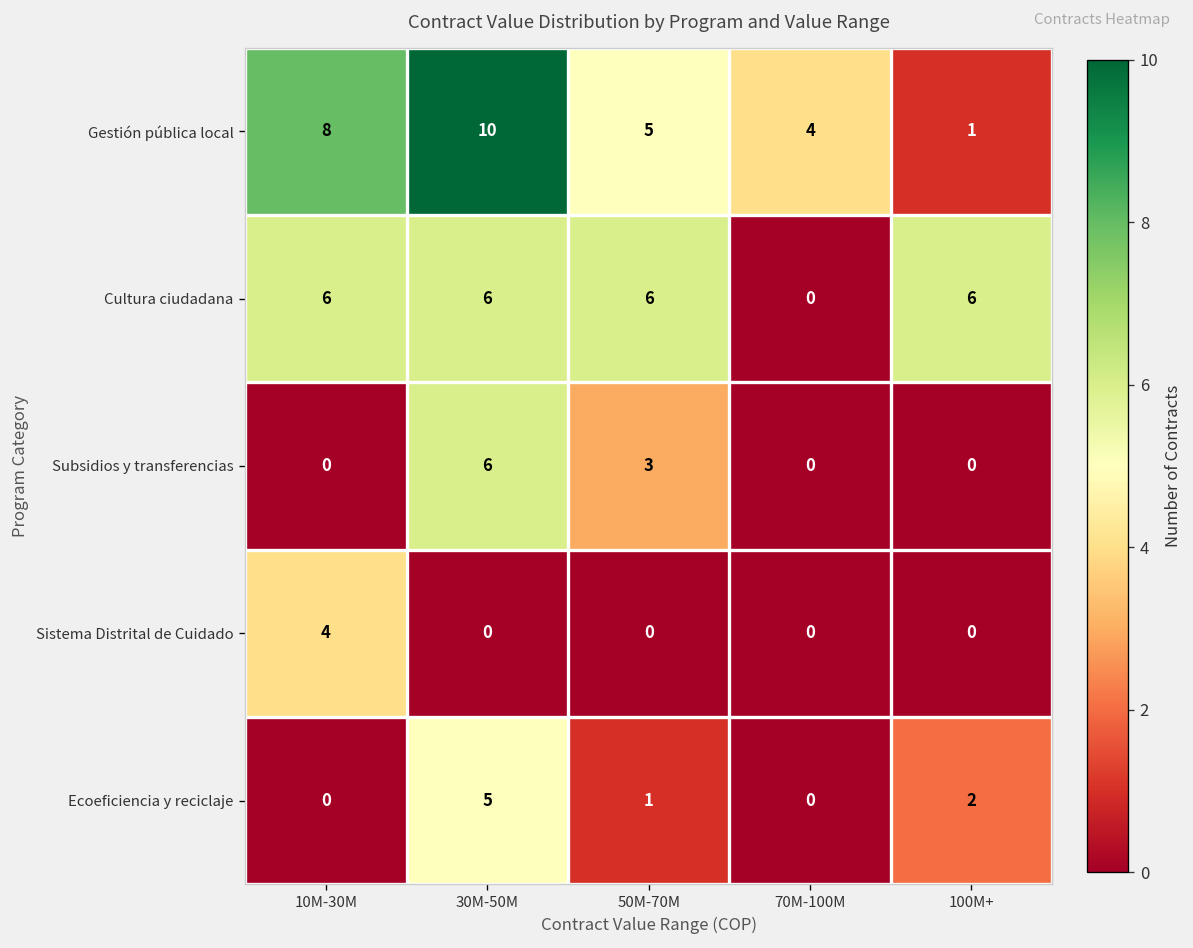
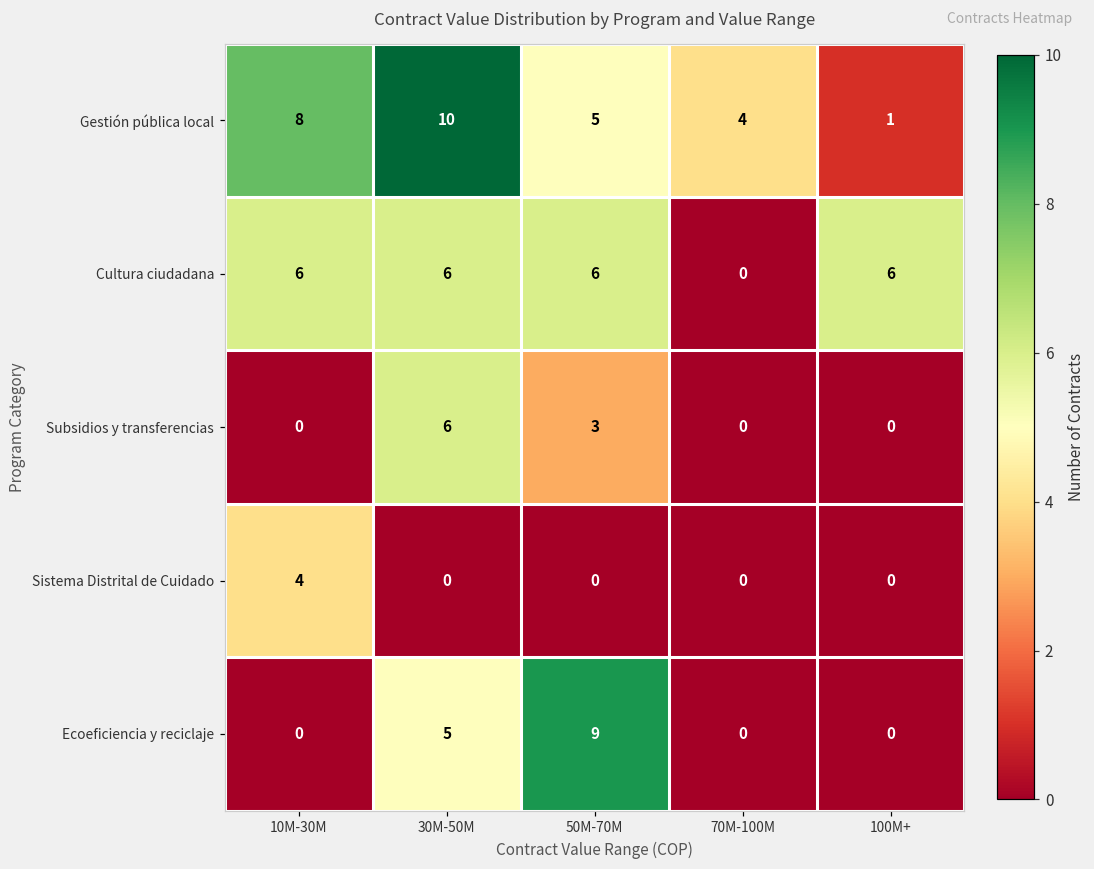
  {
    "Gestión pública local": {
      "10M-30M": 8,
      "30M-50M": 10,
      "50M-70M": 5,
      "70M-100M": 4,
      "100M+": 1
    },
    "Cultura ciudadana": {
      "10M-30M": 6,
      "30M-50M": 6,
      "50M-70M": 6,
      "70M-100M": 0,
      "100M+": 6
    },
    "Subsidios y transferencias": {
      "10M-30M": 0,
      "30M-50M": 6,
      "50M-70M": 3,
      "70M-100M": 0,
      "100M+": 0
    },
    "Sistema Distrital de Cuidado": {
      "10M-30M": 4,
      "30M-50M": 0,
      "50M-70M": 0,
      "70M-100M": 0,
      "100M+": 0
    },
    "Ecoeficiencia y reciclaje": {
      "10M-30M": 0,
      "30M-50M": 5,
-     "50M-70M": 1,
+     "50M-70M": 9,
      "70M-100M": 0,
-     "100M+": 2
+     "100M+": 0
    }
  }
